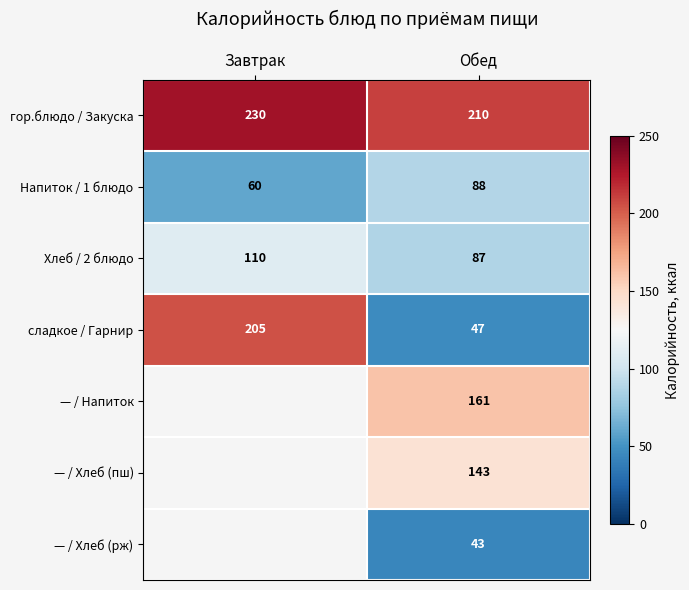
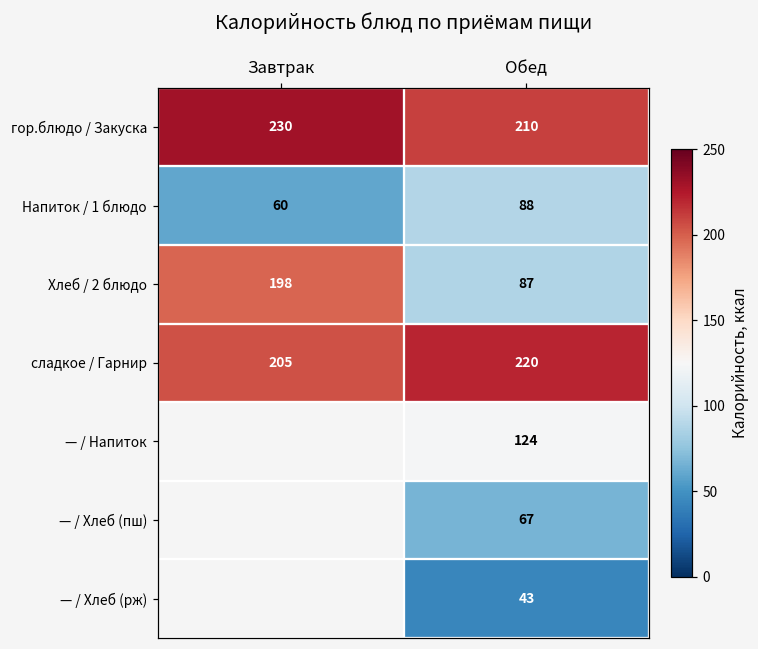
  {
    "гор.блюдо / Закуска": {
      "Завтрак": 230,
      "Обед": 210
    },
    "Напиток / 1 блюдо": {
      "Завтрак": 60,
      "Обед": 88
    },
    "Хлеб / 2 блюдо": {
-     "Завтрак": 110,
+     "Завтрак": 198,
      "Обед": 87
    },
    "сладкое / Гарнир": {
      "Завтрак": 205,
-     "Обед": 47
+     "Обед": 220
    },
    "— / Напиток": {
-     "Обед": 161
+     "Обед": 124
    },
    "— / Хлеб (пш)": {
-     "Обед": 143
+     "Обед": 67
    },
    "— / Хлеб (рж)": {
      "Обед": 43
    }
  }
